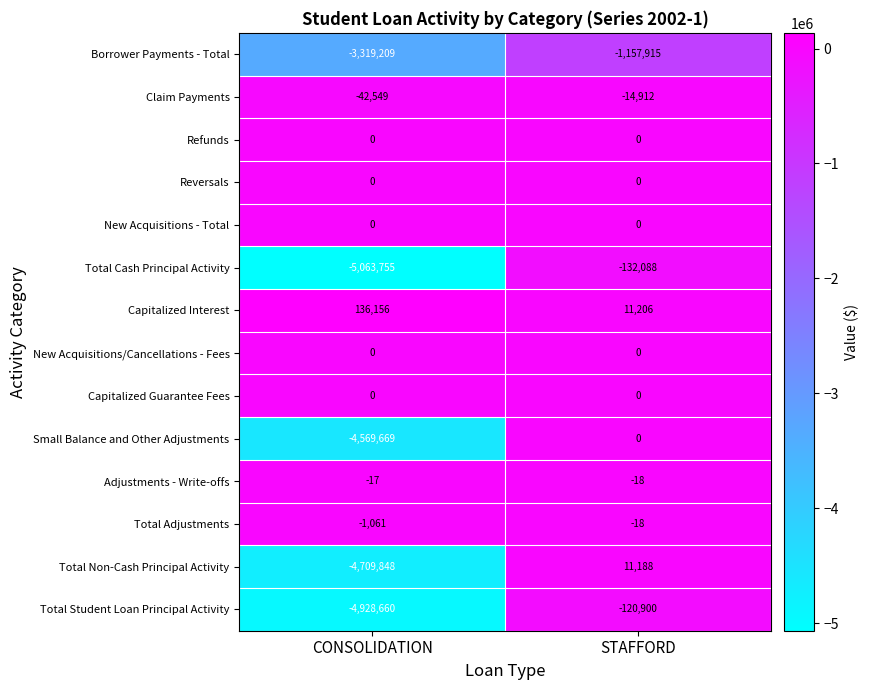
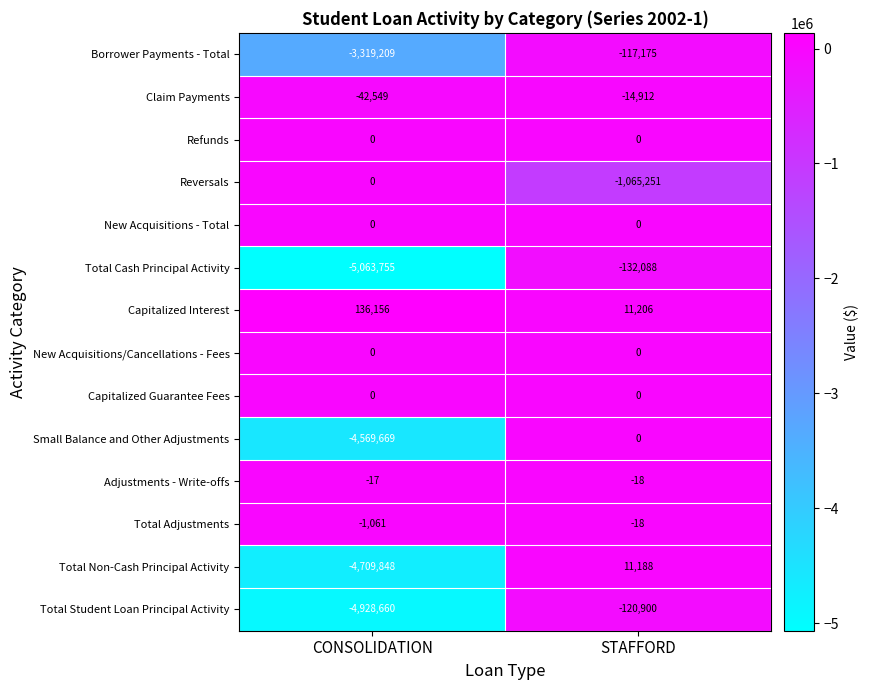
  {
    "Borrower Payments - Total": {
      "CONSOLIDATION": "-3,319,209",
-     "STAFFORD": "-1,157,915"
+     "STAFFORD": "-117,175"
    },
    "Claim Payments": {
      "CONSOLIDATION": "-42,549",
      "STAFFORD": "-14,912"
    },
    "Refunds": {
      "CONSOLIDATION": "0",
      "STAFFORD": "0"
    },
    "Reversals": {
      "CONSOLIDATION": "0",
-     "STAFFORD": "0"
+     "STAFFORD": "-1,065,251"
    },
    "New Acquisitions - Total": {
      "CONSOLIDATION": "0",
      "STAFFORD": "0"
    },
    "Total Cash Principal Activity": {
      "CONSOLIDATION": "-5,063,755",
      "STAFFORD": "-132,088"
    },
    "Capitalized Interest": {
      "CONSOLIDATION": "136,156",
      "STAFFORD": "11,206"
    },
    "New Acquisitions/Cancellations - Fees": {
      "CONSOLIDATION": "0",
      "STAFFORD": "0"
    },
    "Capitalized Guarantee Fees": {
      "CONSOLIDATION": "0",
      "STAFFORD": "0"
    },
    "Small Balance and Other Adjustments": {
      "CONSOLIDATION": "-4,569,669",
      "STAFFORD": "0"
    },
    "Adjustments - Write-offs": {
      "CONSOLIDATION": "-17",
      "STAFFORD": "-18"
    },
    "Total Adjustments": {
      "CONSOLIDATION": "-1,061",
      "STAFFORD": "-18"
    },
    "Total Non-Cash Principal Activity": {
      "CONSOLIDATION": "-4,709,848",
      "STAFFORD": "11,188"
    },
    "Total Student Loan Principal Activity": {
      "CONSOLIDATION": "-4,928,660",
      "STAFFORD": "-120,900"
    }
  }
